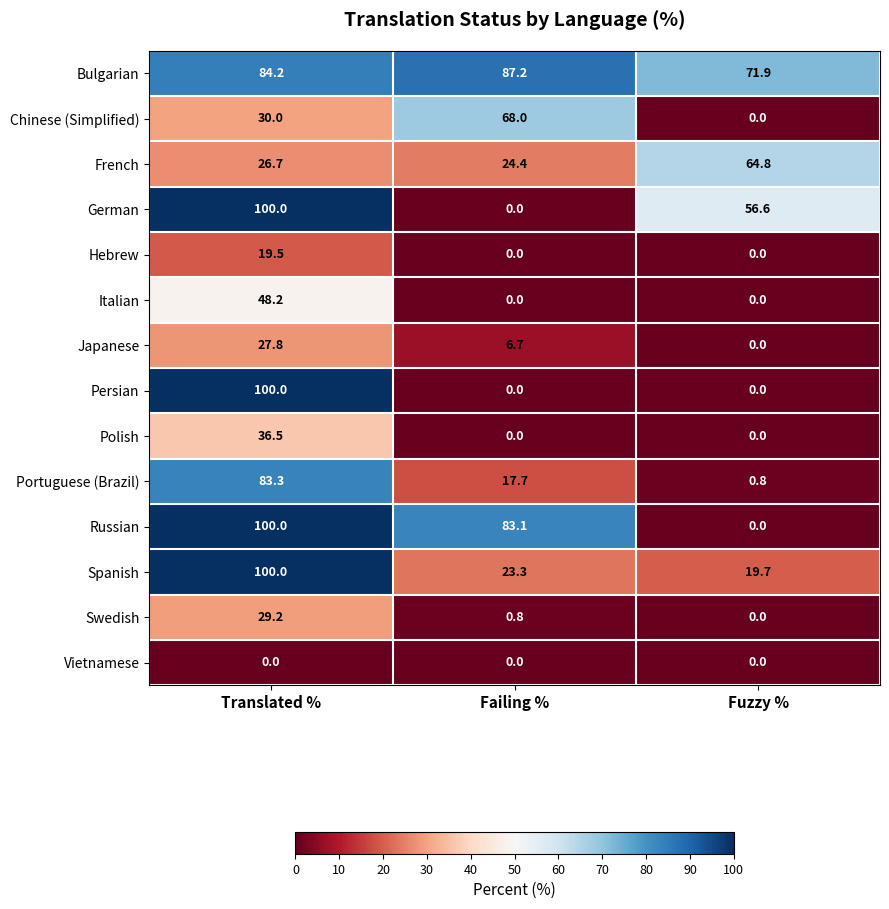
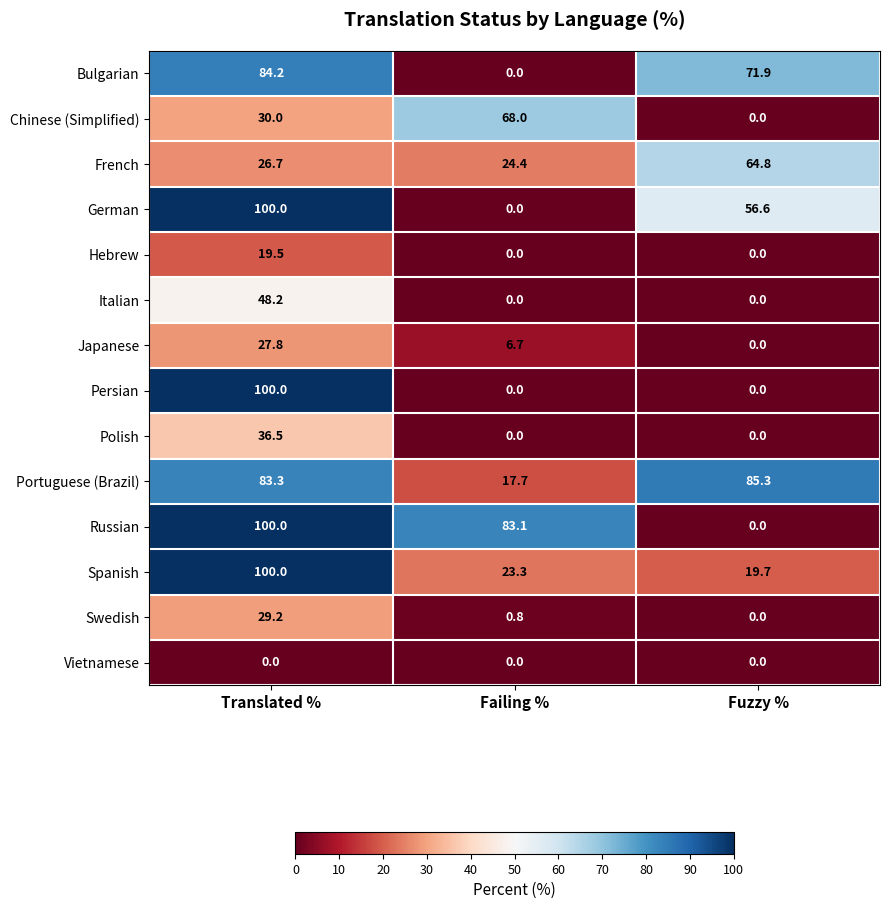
  {
    "Bulgarian": {
      "Translated %": 84.2,
-     "Failing %": 87.2,
+     "Failing %": 0.0,
      "Fuzzy %": 71.9
    },
    "Chinese (Simplified)": {
      "Translated %": 30.0,
      "Failing %": 68.0,
      "Fuzzy %": 0.0
    },
    "French": {
      "Translated %": 26.7,
      "Failing %": 24.4,
      "Fuzzy %": 64.8
    },
    "German": {
      "Translated %": 100.0,
      "Failing %": 0.0,
      "Fuzzy %": 56.6
    },
    "Hebrew": {
      "Translated %": 19.5,
      "Failing %": 0.0,
      "Fuzzy %": 0.0
    },
    "Italian": {
      "Translated %": 48.2,
      "Failing %": 0.0,
      "Fuzzy %": 0.0
    },
    "Japanese": {
      "Translated %": 27.8,
      "Failing %": 6.7,
      "Fuzzy %": 0.0
    },
    "Persian": {
      "Translated %": 100.0,
      "Failing %": 0.0,
      "Fuzzy %": 0.0
    },
    "Polish": {
      "Translated %": 36.5,
      "Failing %": 0.0,
      "Fuzzy %": 0.0
    },
    "Portuguese (Brazil)": {
      "Translated %": 83.3,
      "Failing %": 17.7,
-     "Fuzzy %": 0.8
+     "Fuzzy %": 85.3
    },
    "Russian": {
      "Translated %": 100.0,
      "Failing %": 83.1,
      "Fuzzy %": 0.0
    },
    "Spanish": {
      "Translated %": 100.0,
      "Failing %": 23.3,
      "Fuzzy %": 19.7
    },
    "Swedish": {
      "Translated %": 29.2,
      "Failing %": 0.8,
      "Fuzzy %": 0.0
    },
    "Vietnamese": {
      "Translated %": 0.0,
      "Failing %": 0.0,
      "Fuzzy %": 0.0
    }
  }
